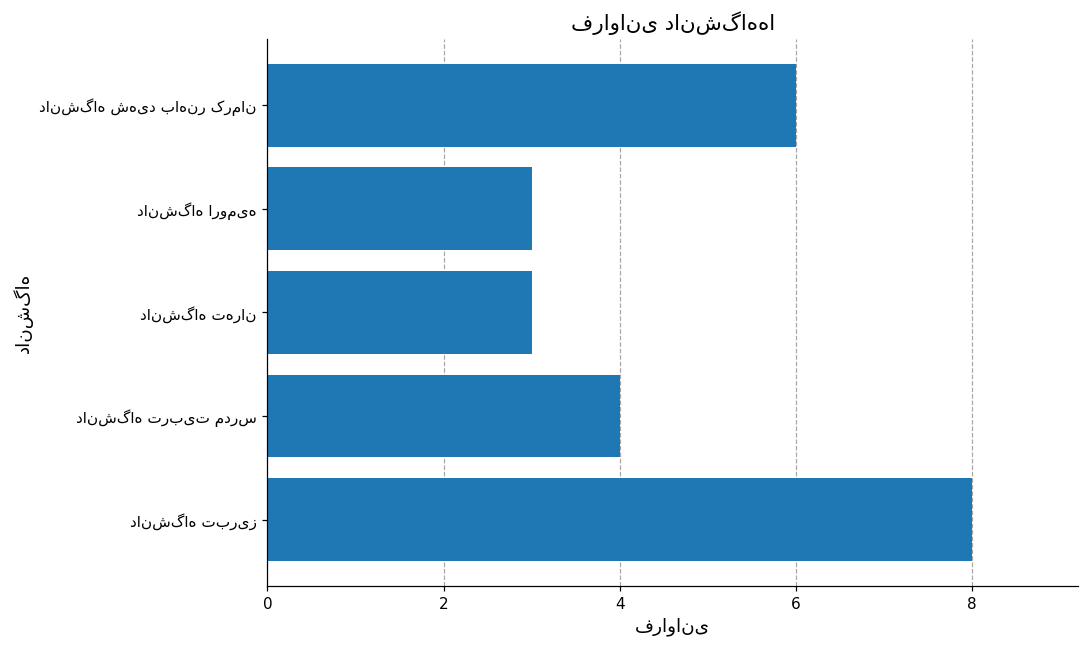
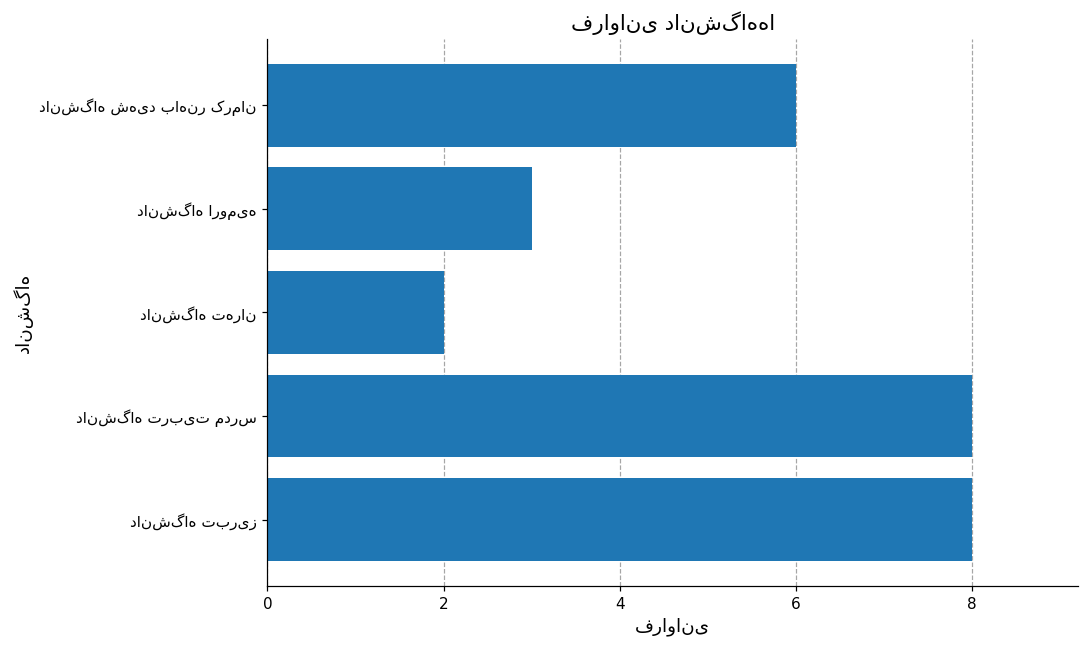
  {
    "دانشگاه شهید باهنر کرمان": 6,
    "دانشگاه ارومیه": 3,
-   "دانشگاه تهران": 3,
-   "دانشگاه تربیت مدرس": 4,
+   "دانشگاه تهران": 2,
+   "دانشگاه تربیت مدرس": 8,
    "دانشگاه تبریز": 8
  }
